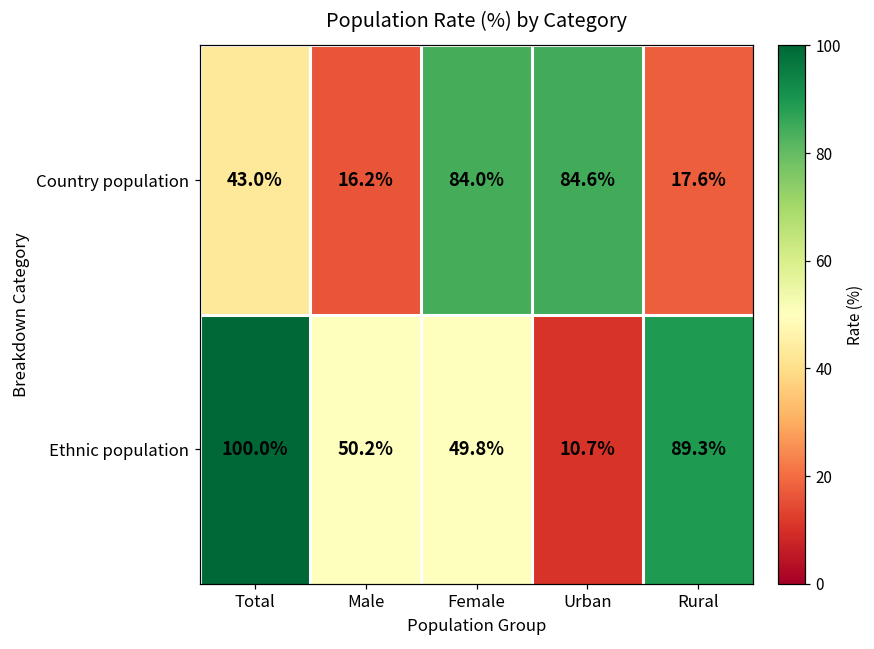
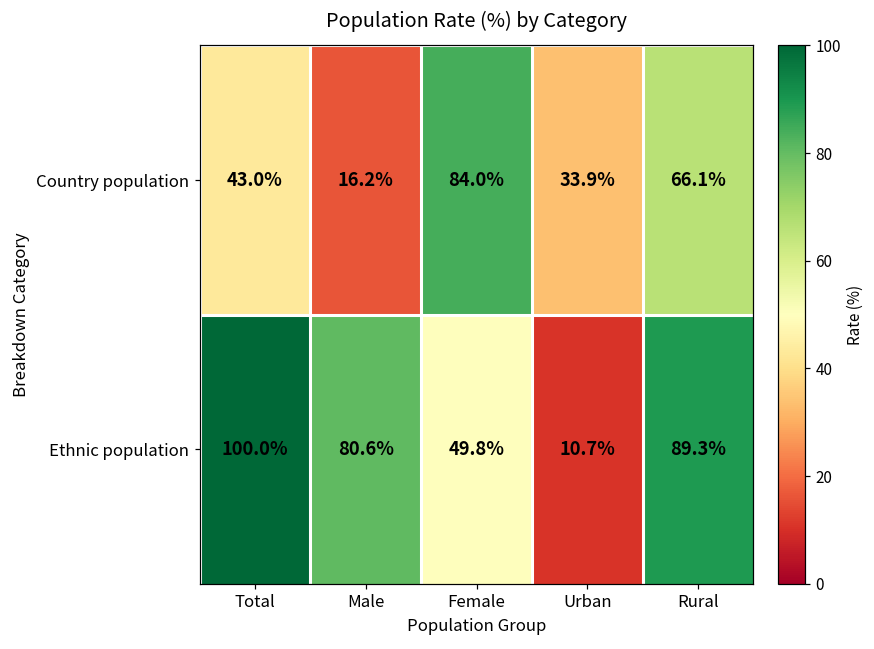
  {
    "Country population": {
      "Total": "43.0%",
      "Male": "16.2%",
      "Female": "84.0%",
-     "Urban": "84.6%",
-     "Rural": "17.6%"
+     "Urban": "33.9%",
+     "Rural": "66.1%"
    },
    "Ethnic population": {
      "Total": "100.0%",
-     "Male": "50.2%",
+     "Male": "80.6%",
      "Female": "49.8%",
      "Urban": "10.7%",
      "Rural": "89.3%"
    }
  }
